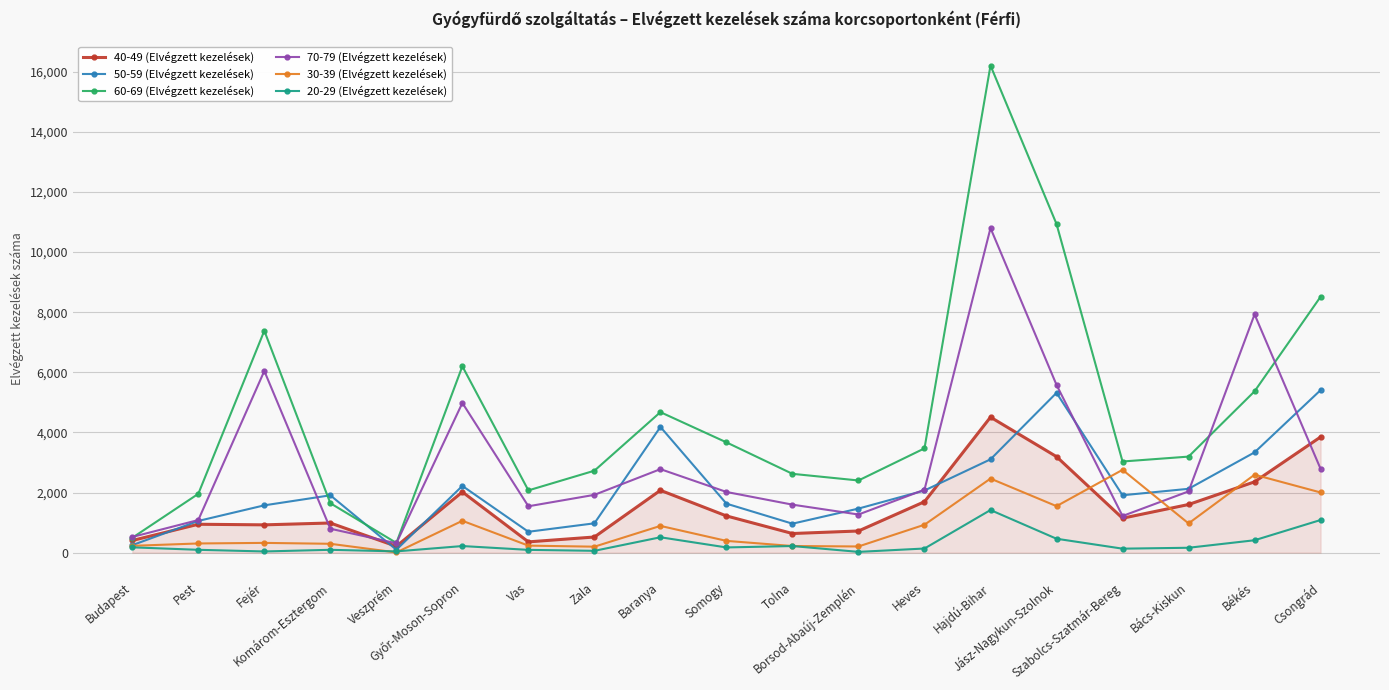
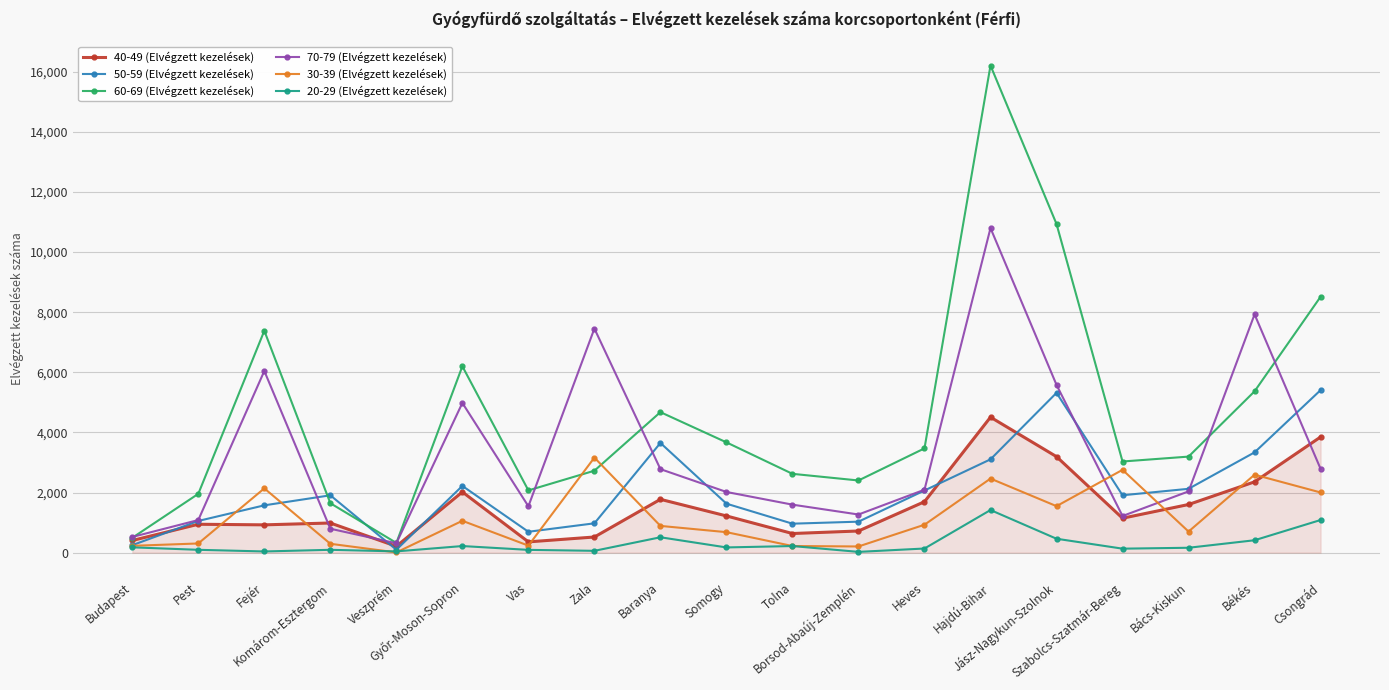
  {
    "40-49 (Elvégzett kezelések)": {
      "Budapest": "400",
      "Pest": "900",
      "Fejér": "900",
      "Komárom-Esztergom": "1,000",
      "Veszprém": "200",
      "Győr-Moson-Sopron": "2,000",
      "Vas": "400",
      "Zala": "500",
-     "Baranya": "2,100",
+     "Baranya": "1,800",
      "Somogy": "1,200",
      "Tolna": "600",
      "Borsod-Abaúj-Zemplén": "700",
      "Heves": "1,700",
      "Hajdú-Bihar": "4,500",
      "Jász-Nagykun-Szolnok": "3,200",
      "Bács-Kiskun": "1,600",
      "Békés": "2,400",
      "Csongrád": "3,800"
    },
    "50-59 (Elvégzett kezelések)": {
      "Fejér": "1,600",
      "Komárom-Esztergom": "1,900",
      "Győr-Moson-Sopron": "2,200",
      "Vas": "700",
      "Zala": "1,000",
-     "Baranya": "4,200",
+     "Baranya": "3,600",
      "Somogy": "1,600",
      "Tolna": "1,000",
-     "Borsod-Abaúj-Zemplén": "1,500",
+     "Borsod-Abaúj-Zemplén": "1,000",
      "Hajdú-Bihar": "3,100",
      "Jász-Nagykun-Szolnok": "5,300",
      "Szabolcs-Szatmár-Bereg": "1,900",
      "Bács-Kiskun": "2,100",
      "Békés": "3,300",
      "Csongrád": "5,400"
    },
    "70-79 (Elvégzett kezelések)": {
      "Fejér": "6,000",
      "Komárom-Esztergom": "800",
      "Győr-Moson-Sopron": "5,000",
      "Vas": "1,500",
-     "Zala": "1,900",
+     "Zala": "7,500",
      "Baranya": "2,800",
      "Somogy": "2,000",
      "Tolna": "1,600",
      "Borsod-Abaúj-Zemplén": "1,300",
      "Hajdú-Bihar": "10,800",
      "Jász-Nagykun-Szolnok": "5,600",
      "Bács-Kiskun": "2,000",
      "Békés": "7,900",
      "Csongrád": "2,800"
    },
    "30-39 (Elvégzett kezelések)": {
      "Pest": "300",
-     "Fejér": "300",
+     "Fejér": "2,100",
      "Komárom-Esztergom": "300",
      "Győr-Moson-Sopron": "1,100",
      "Vas": "200",
-     "Zala": "200",
+     "Zala": "3,200",
      "Baranya": "900",
-     "Somogy": "400",
+     "Somogy": "700",
      "Borsod-Abaúj-Zemplén": "200",
      "Heves": "900",
      "Hajdú-Bihar": "2,500",
      "Jász-Nagykun-Szolnok": "1,500",
      "Szabolcs-Szatmár-Bereg": "2,800",
-     "Bács-Kiskun": "1,000",
+     "Bács-Kiskun": "700",
      "Békés": "2,600",
      "Csongrád": "2,000"
    }
  }
